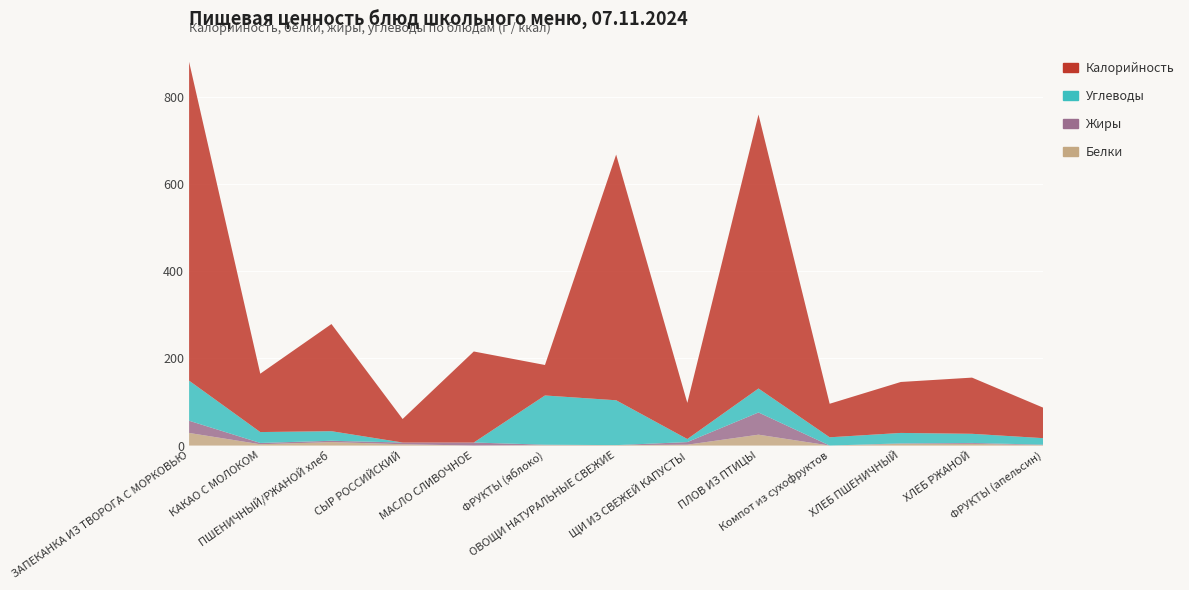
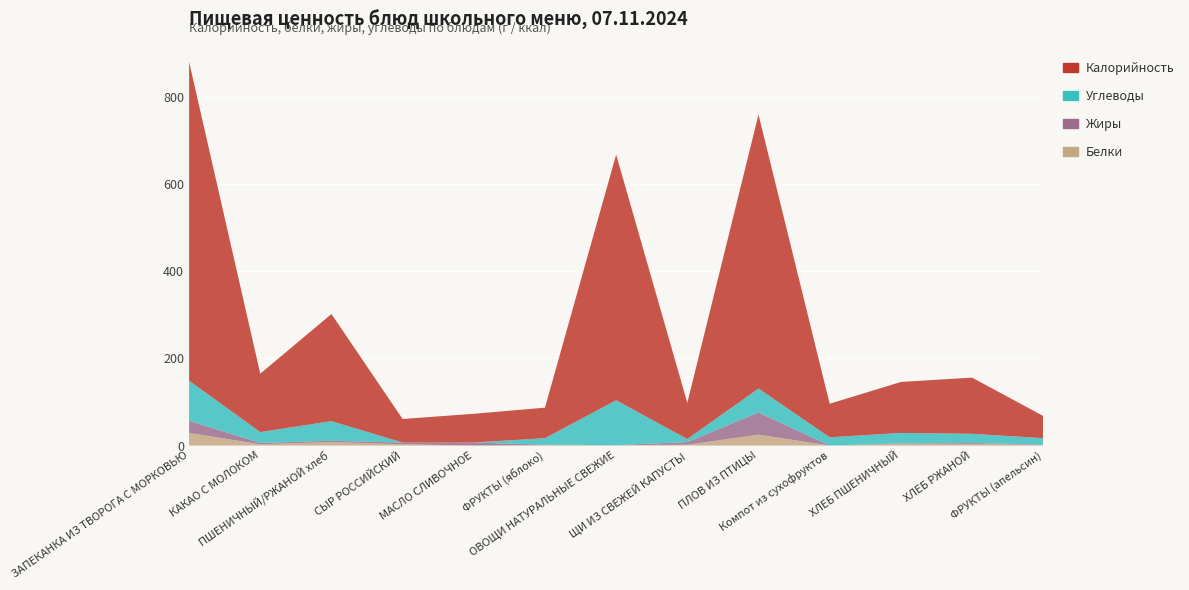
  {
    "Белки": {
      "ЗАПЕКАНКА ИЗ ТВОРОГА С МОРКОВЬЮ": 30,
      "МАСЛО СЛИВОЧНОЕ": 0,
      "ПЛОВ ИЗ ПТИЦЫ": 30
    },
    "Жиры": {
      "ЗАПЕКАНКА ИЗ ТВОРОГА С МОРКОВЬЮ": 30,
      "ЩИ ИЗ СВЕЖЕЙ КАПУСТЫ": 10,
      "ПЛОВ ИЗ ПТИЦЫ": 50
    },
    "Углеводы": {
      "ЗАПЕКАНКА ИЗ ТВОРОГА С МОРКОВЬЮ": 90,
      "КАКАО С МОЛОКОМ": 30,
-     "ПШЕНИЧНЫЙ/РЖАНОЙ хлеб": 20,
-     "ФРУКТЫ (яблоко)": 110,
+     "ПШЕНИЧНЫЙ/РЖАНОЙ хлеб": 50,
+     "ФРУКТЫ (яблоко)": 20,
      "ОВОЩИ НАТУРАЛЬНЫЕ СВЕЖИЕ": 100,
      "ЩИ ИЗ СВЕЖЕЙ КАПУСТЫ": 10,
      "ПЛОВ ИЗ ПТИЦЫ": 60,
      "Компот из сухофруктов": 20,
      "ХЛЕБ ПШЕНИЧНЫЙ": 20,
      "ХЛЕБ РЖАНОЙ": 20,
      "ФРУКТЫ (апельсин)": 20
    },
    "Калорийность": {
      "ЗАПЕКАНКА ИЗ ТВОРОГА С МОРКОВЬЮ": 730,
      "КАКАО С МОЛОКОМ": 130,
      "ПШЕНИЧНЫЙ/РЖАНОЙ хлеб": 250,
      "СЫР РОССИЙСКИЙ": 50,
-     "МАСЛО СЛИВОЧНОЕ": 210,
+     "МАСЛО СЛИВОЧНОЕ": 70,
      "ФРУКТЫ (яблоко)": 70,
      "ОВОЩИ НАТУРАЛЬНЫЕ СВЕЖИЕ": 560,
      "ЩИ ИЗ СВЕЖЕЙ КАПУСТЫ": 80,
      "ПЛОВ ИЗ ПТИЦЫ": 630,
      "Компот из сухофруктов": 80,
      "ХЛЕБ ПШЕНИЧНЫЙ": 120,
      "ХЛЕБ РЖАНОЙ": 130,
-     "ФРУКТЫ (апельсин)": 70
+     "ФРУКТЫ (апельсин)": 50
    }
  }
